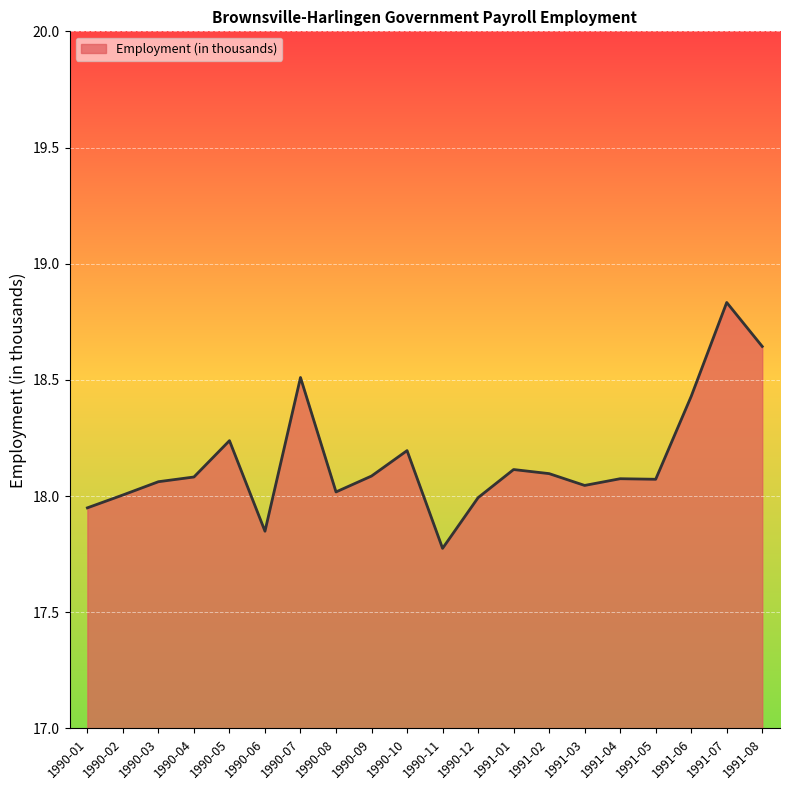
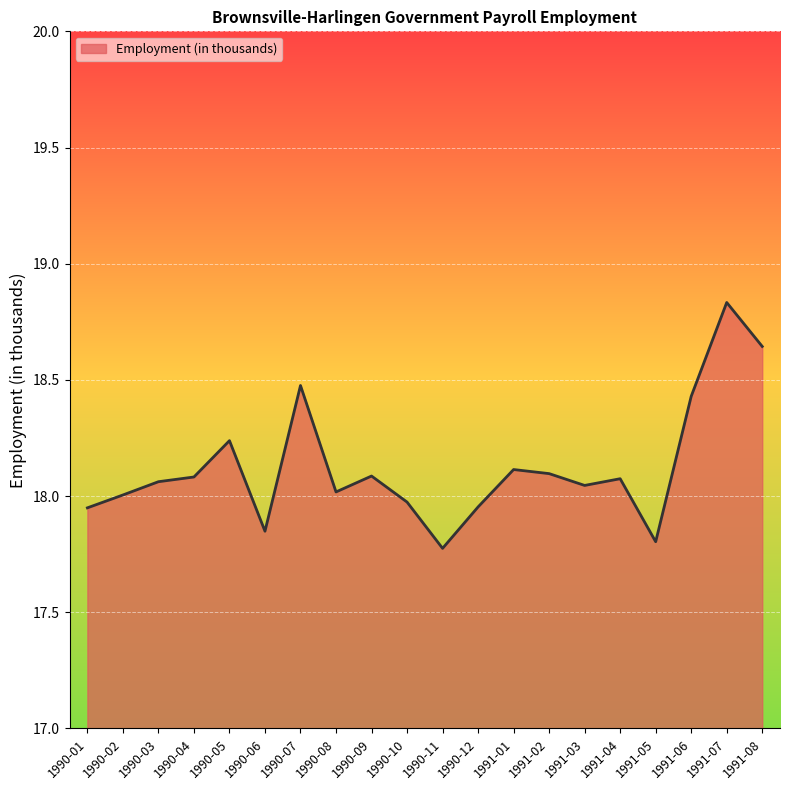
  {
    "1990-01": 17.95,
    "1990-02": 18.00,
    "1990-03": 18.06,
    "1990-04": 18.08,
    "1990-05": 18.24,
    "1990-06": 17.85,
-   "1990-07": 18.51,
+   "1990-07": 18.48,
    "1990-08": 18.02,
    "1990-09": 18.09,
-   "1990-10": 18.20,
+   "1990-10": 17.97,
    "1990-11": 17.78,
-   "1990-12": 17.99,
+   "1990-12": 17.95,
    "1991-01": 18.11,
    "1991-02": 18.10,
    "1991-03": 18.05,
    "1991-04": 18.07,
-   "1991-05": 18.07,
+   "1991-05": 17.80,
    "1991-06": 18.43,
    "1991-07": 18.83,
    "1991-08": 18.64
  }
